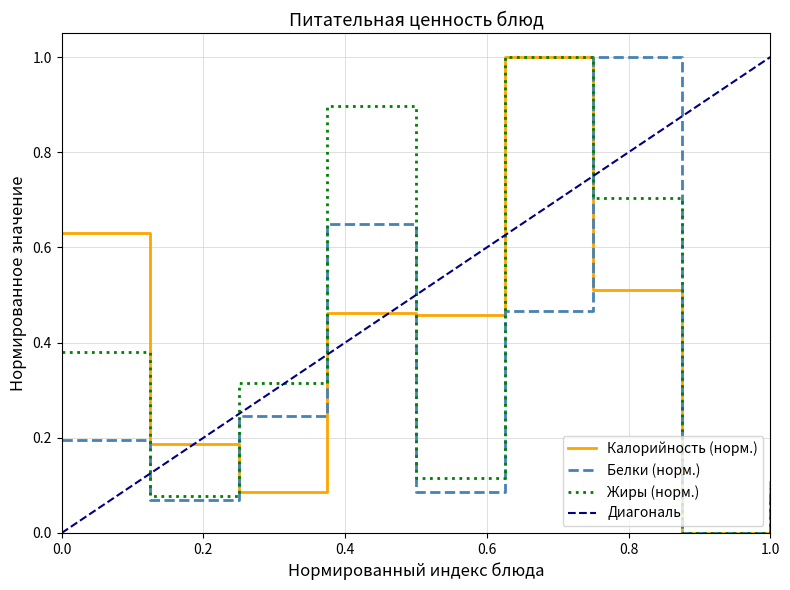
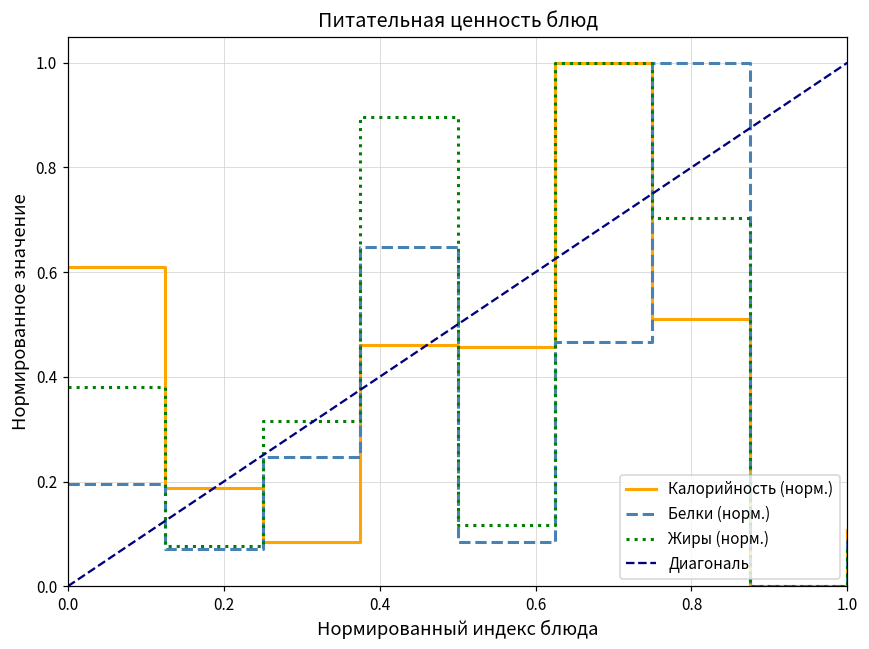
  {
    "Калорийность (норм.)": {
-     "0.0": 0.63,
+     "0.0": 0.61,
      "1.0": 0.11
    },
    "Белки (норм.)": {
      "0.0": 0.20,
      "1.0": 0.10
    },
    "Жиры (норм.)": {
      "0.0": 0.38,
      "1.0": 0.07
    },
    "Диагональ": {
      "0.0": 0.00,
      "1.0": 1.00
    }
  }
